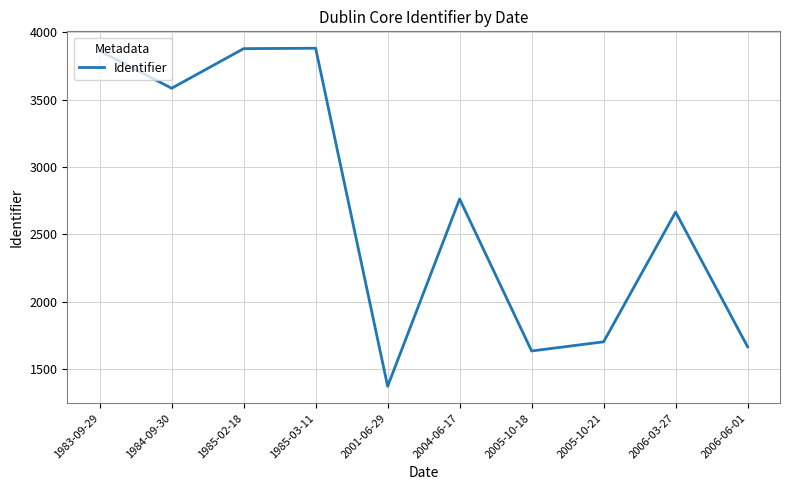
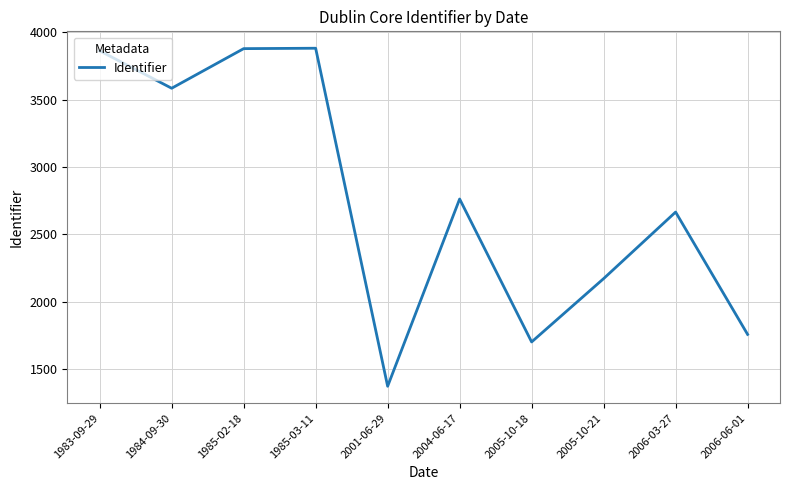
  {
    "1984-09-30": 3590,
    "1985-02-18": 3880,
    "1985-03-11": 3880,
    "2001-06-29": 1370,
    "2004-06-17": 2760,
-   "2005-10-18": 1640,
-   "2005-10-21": 1700,
+   "2005-10-18": 1700,
+   "2005-10-21": 2170,
    "2006-03-27": 2670,
-   "2006-06-01": 1670
+   "2006-06-01": 1760
  }
